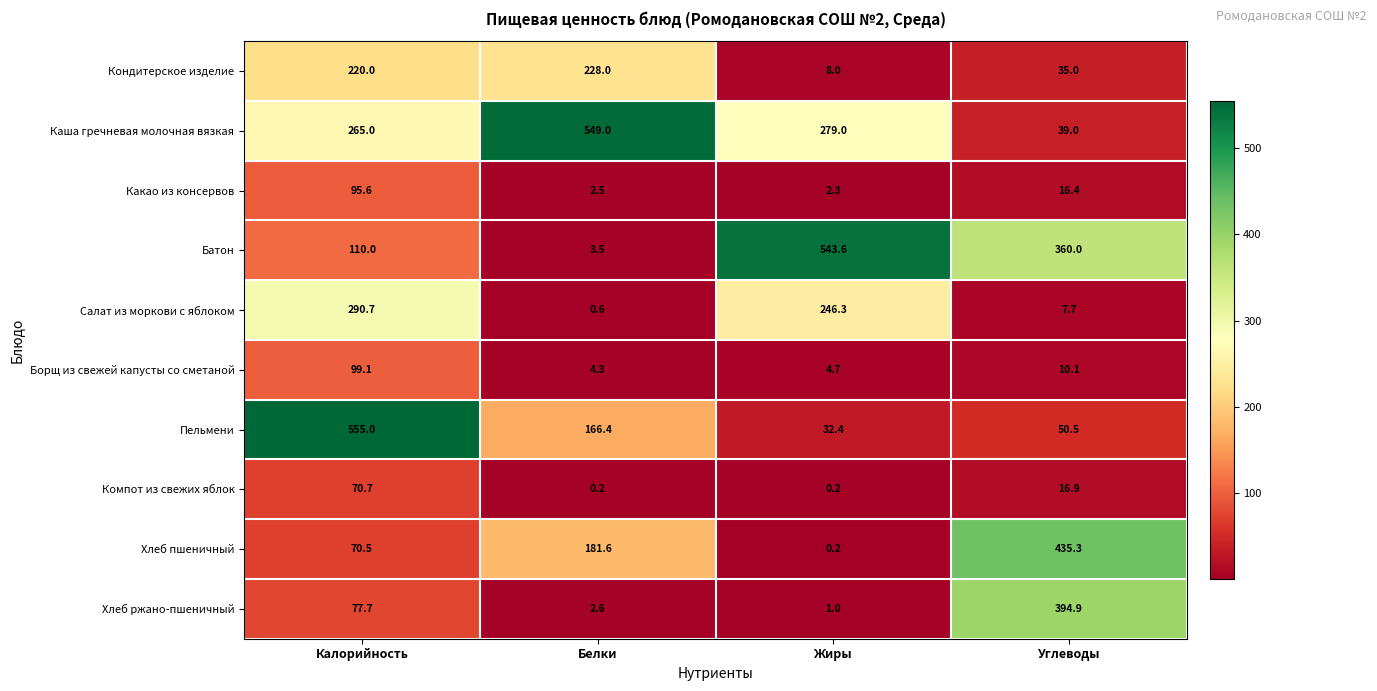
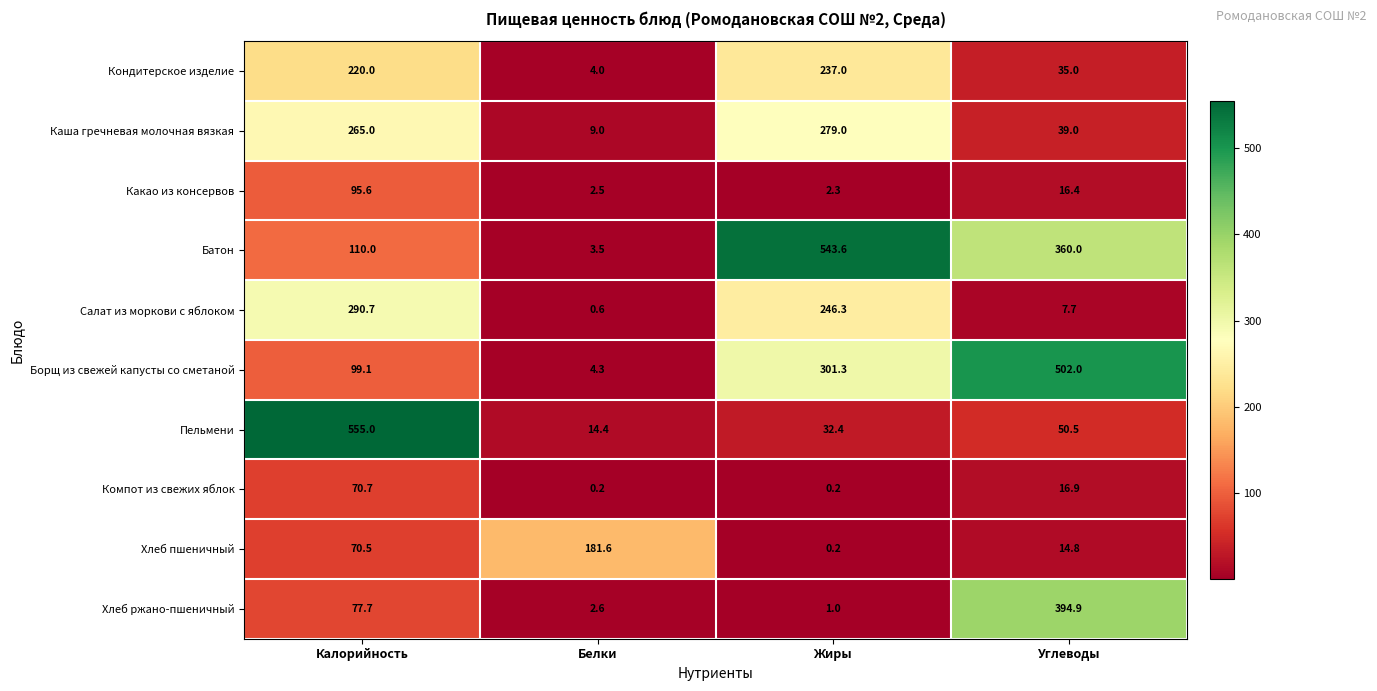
  {
    "Кондитерское изделие": {
      "Калорийность": 220.0,
-     "Белки": 228.0,
-     "Жиры": 8.0,
+     "Белки": 4.0,
+     "Жиры": 237.0,
      "Углеводы": 35.0
    },
    "Каша гречневая молочная вязкая": {
      "Калорийность": 265.0,
-     "Белки": 549.0,
+     "Белки": 9.0,
      "Жиры": 279.0,
      "Углеводы": 39.0
    },
    "Какао из консервов": {
      "Калорийность": 95.6,
      "Белки": 2.5,
      "Жиры": 2.3,
      "Углеводы": 16.4
    },
    "Батон": {
      "Калорийность": 110.0,
      "Белки": 3.5,
      "Жиры": 543.6,
      "Углеводы": 360.0
    },
    "Салат из моркови с яблоком": {
      "Калорийность": 290.7,
      "Белки": 0.6,
      "Жиры": 246.3,
      "Углеводы": 7.7
    },
    "Борщ из свежей капусты со сметаной": {
      "Калорийность": 99.1,
      "Белки": 4.3,
-     "Жиры": 4.7,
-     "Углеводы": 10.1
+     "Жиры": 301.3,
+     "Углеводы": 502.0
    },
    "Пельмени": {
      "Калорийность": 555.0,
-     "Белки": 166.4,
+     "Белки": 14.4,
      "Жиры": 32.4,
      "Углеводы": 50.5
    },
    "Компот из свежих яблок": {
      "Калорийность": 70.7,
      "Белки": 0.2,
      "Жиры": 0.2,
      "Углеводы": 16.9
    },
    "Хлеб пшеничный": {
      "Калорийность": 70.5,
      "Белки": 181.6,
      "Жиры": 0.2,
-     "Углеводы": 435.3
+     "Углеводы": 14.8
    },
    "Хлеб ржано-пшеничный": {
      "Калорийность": 77.7,
      "Белки": 2.6,
      "Жиры": 1.0,
      "Углеводы": 394.9
    }
  }
